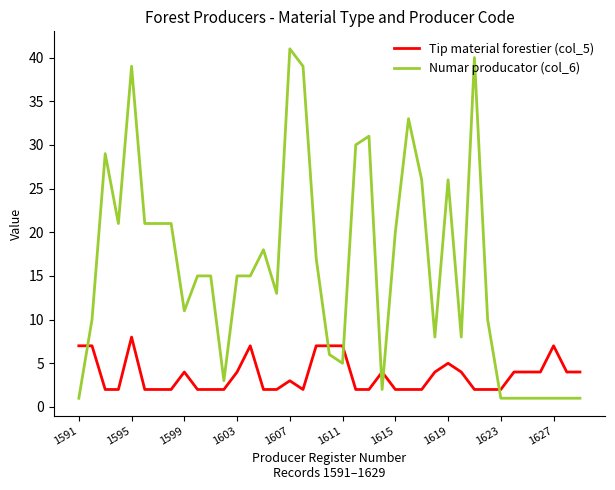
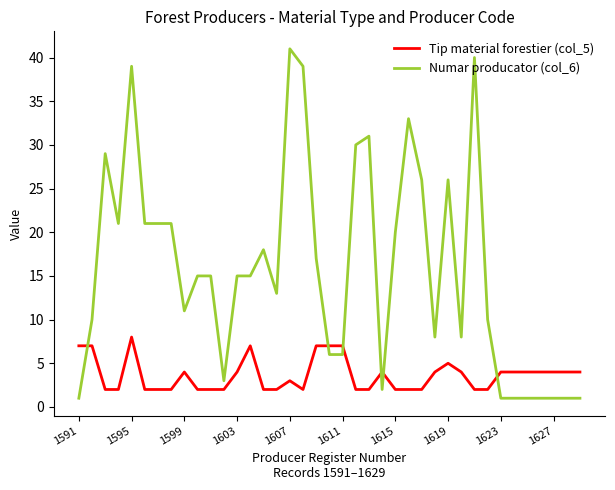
  {
    "Tip material forestier (col_5)": {
      "1591": 7,
      "1595": 8,
      "1599": 4,
      "1603": 4,
      "1607": 3,
      "1611": 7,
      "1615": 2,
      "1619": 5,
-     "1623": 2,
-     "1627": 7
+     "1623": 4,
+     "1627": 4
    },
    "Numar producator (col_6)": {
      "1591": 1,
      "1595": 39,
      "1599": 11,
      "1603": 15,
      "1607": 41,
-     "1611": 5,
+     "1611": 6,
      "1615": 20,
      "1619": 26,
      "1623": 1,
      "1627": 1
    }
  }
